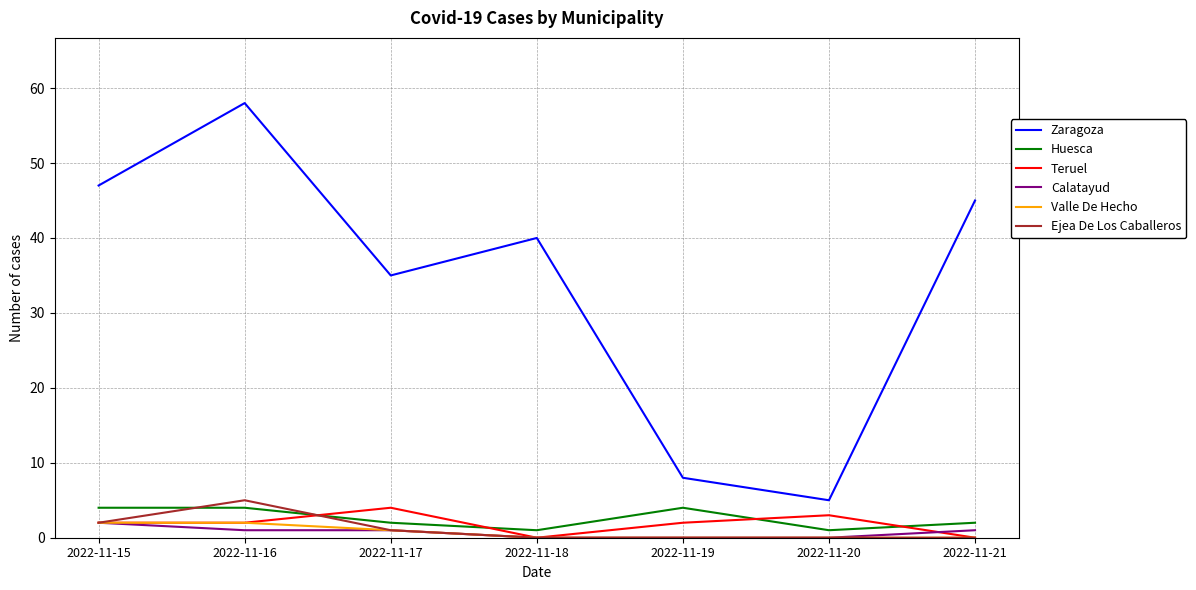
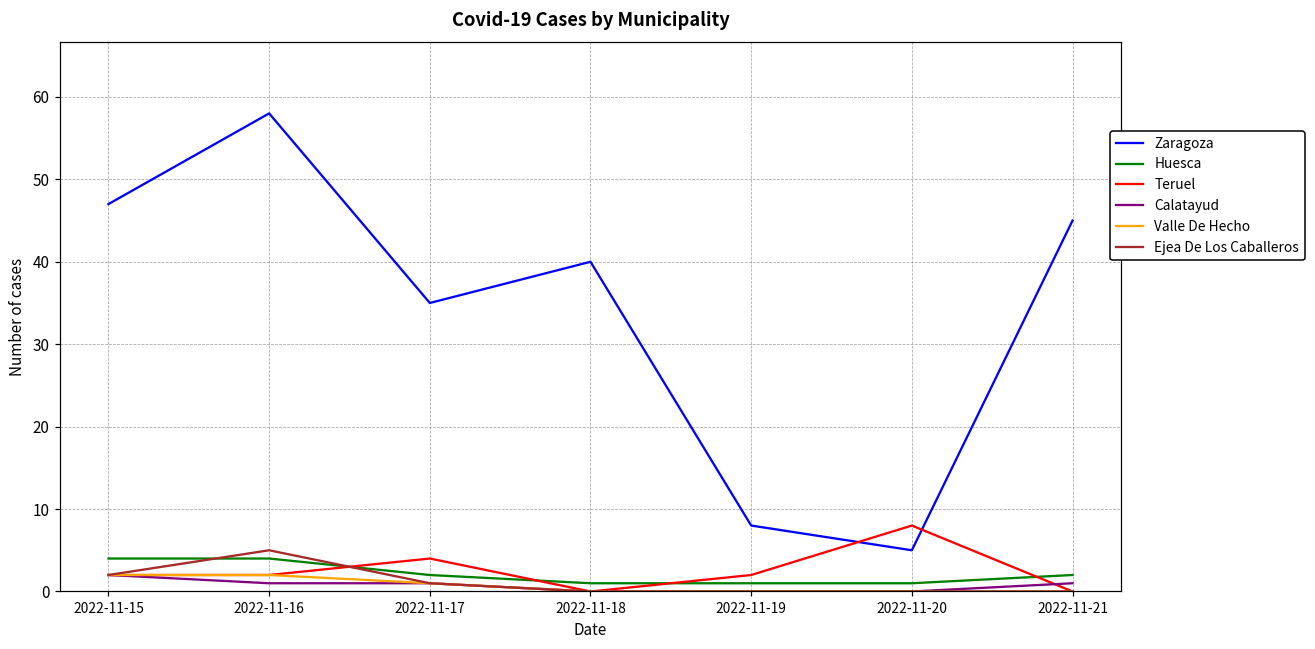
  {
    "Zaragoza": {
      "2022-11-15": 47,
      "2022-11-16": 58,
      "2022-11-17": 35,
      "2022-11-18": 40,
      "2022-11-19": 8,
      "2022-11-20": 5,
      "2022-11-21": 45
    },
    "Huesca": {
      "2022-11-15": 4,
      "2022-11-16": 4,
      "2022-11-17": 2,
      "2022-11-18": 1,
-     "2022-11-19": 4,
+     "2022-11-19": 1,
      "2022-11-20": 1,
      "2022-11-21": 2
    },
    "Teruel": {
      "2022-11-17": 4,
      "2022-11-19": 2,
-     "2022-11-20": 3
+     "2022-11-20": 8
    },
    "Calatayud": {
      "2022-11-16": 1,
      "2022-11-21": 1
    },
    "Ejea De Los Caballeros": {
      "2022-11-16": 5
    }
  }
